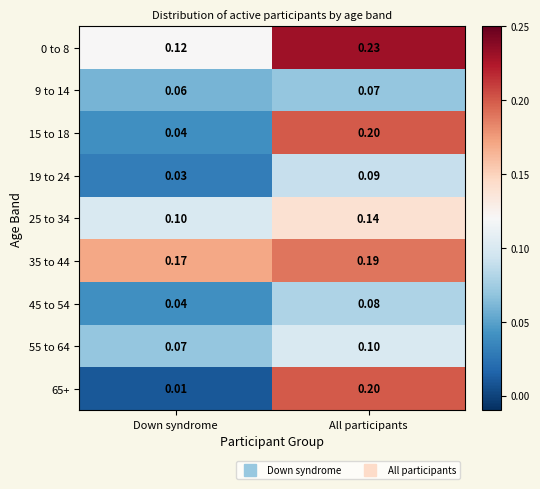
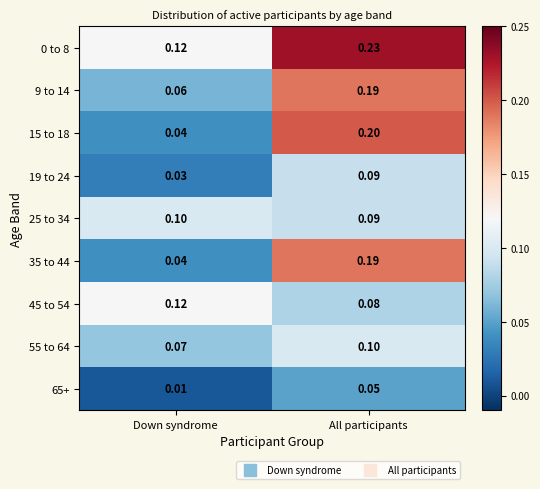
  {
    "0 to 8": {
      "Down syndrome": 0.12,
      "All participants": 0.23
    },
    "9 to 14": {
      "Down syndrome": 0.06,
-     "All participants": 0.07
+     "All participants": 0.19
    },
    "15 to 18": {
      "Down syndrome": 0.04,
      "All participants": 0.20
    },
    "19 to 24": {
      "Down syndrome": 0.03,
      "All participants": 0.09
    },
    "25 to 34": {
      "Down syndrome": 0.10,
-     "All participants": 0.14
+     "All participants": 0.09
    },
    "35 to 44": {
-     "Down syndrome": 0.17,
+     "Down syndrome": 0.04,
      "All participants": 0.19
    },
    "45 to 54": {
-     "Down syndrome": 0.04,
+     "Down syndrome": 0.12,
      "All participants": 0.08
    },
    "55 to 64": {
      "Down syndrome": 0.07,
      "All participants": 0.10
    },
    "65+": {
      "Down syndrome": 0.01,
-     "All participants": 0.20
+     "All participants": 0.05
    }
  }
